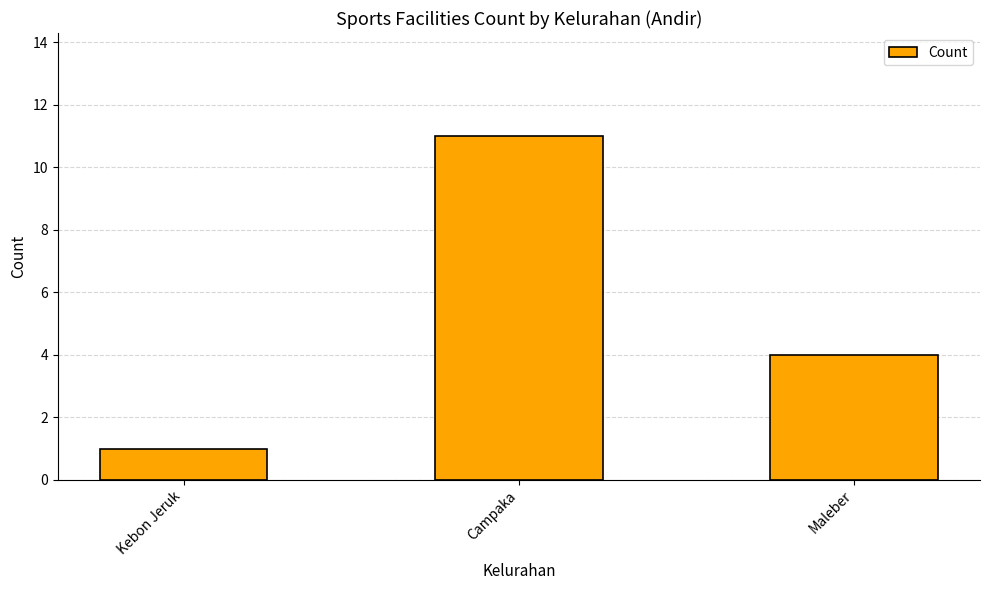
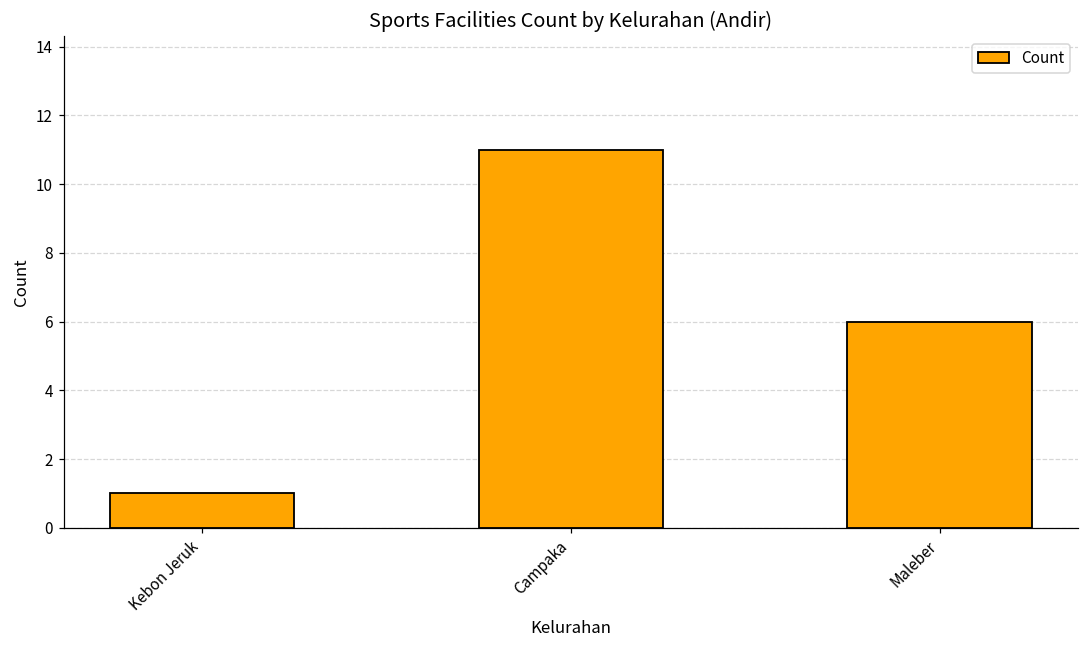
  {
    "Kebon Jeruk": 1,
    "Campaka": 11,
-   "Maleber": 4
+   "Maleber": 6
  }
